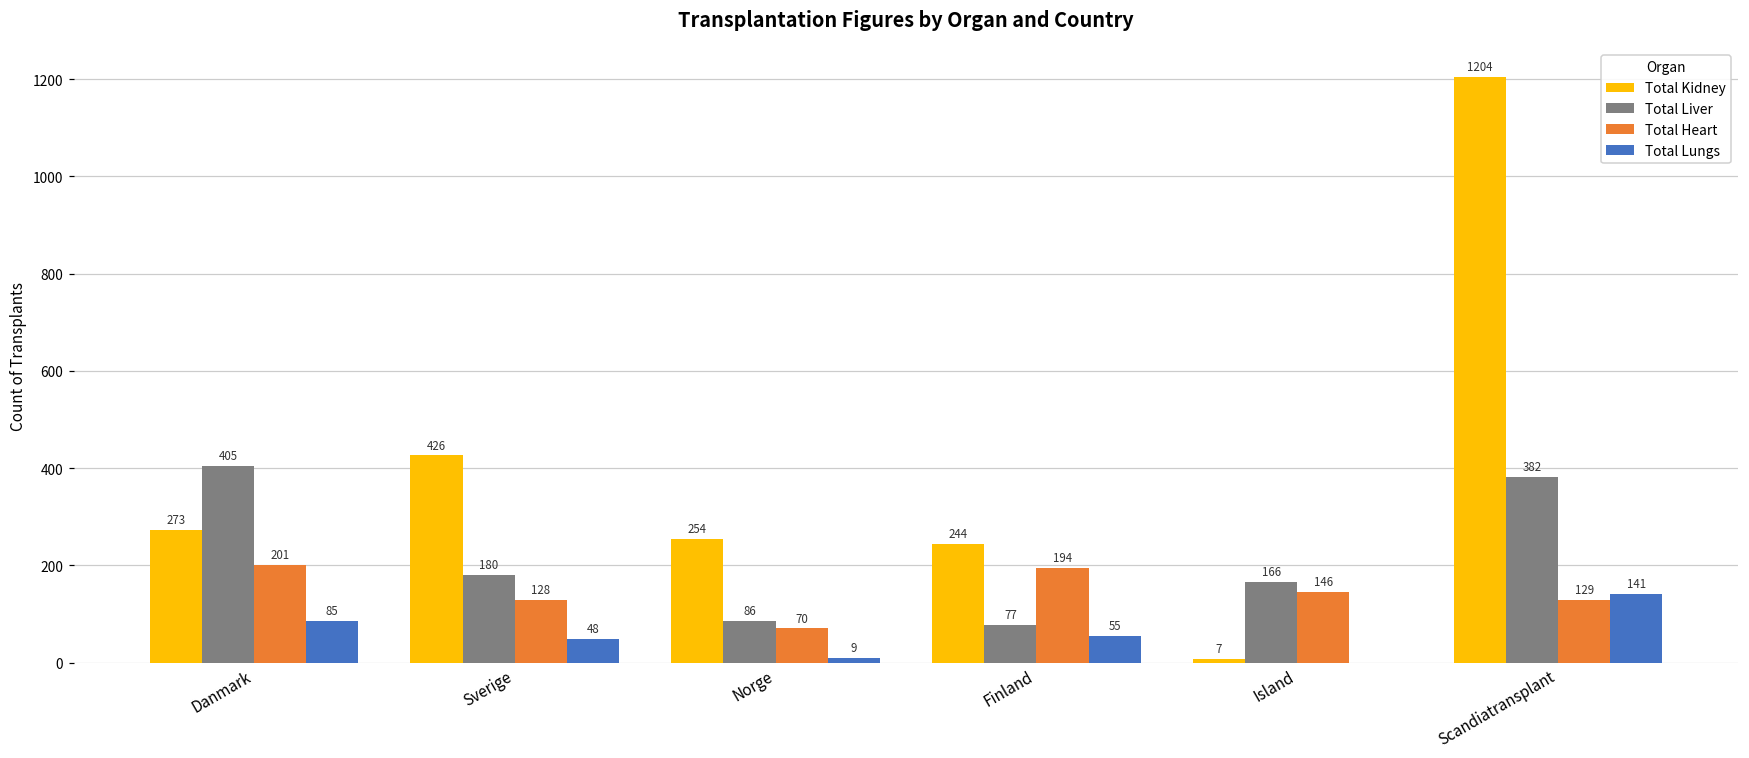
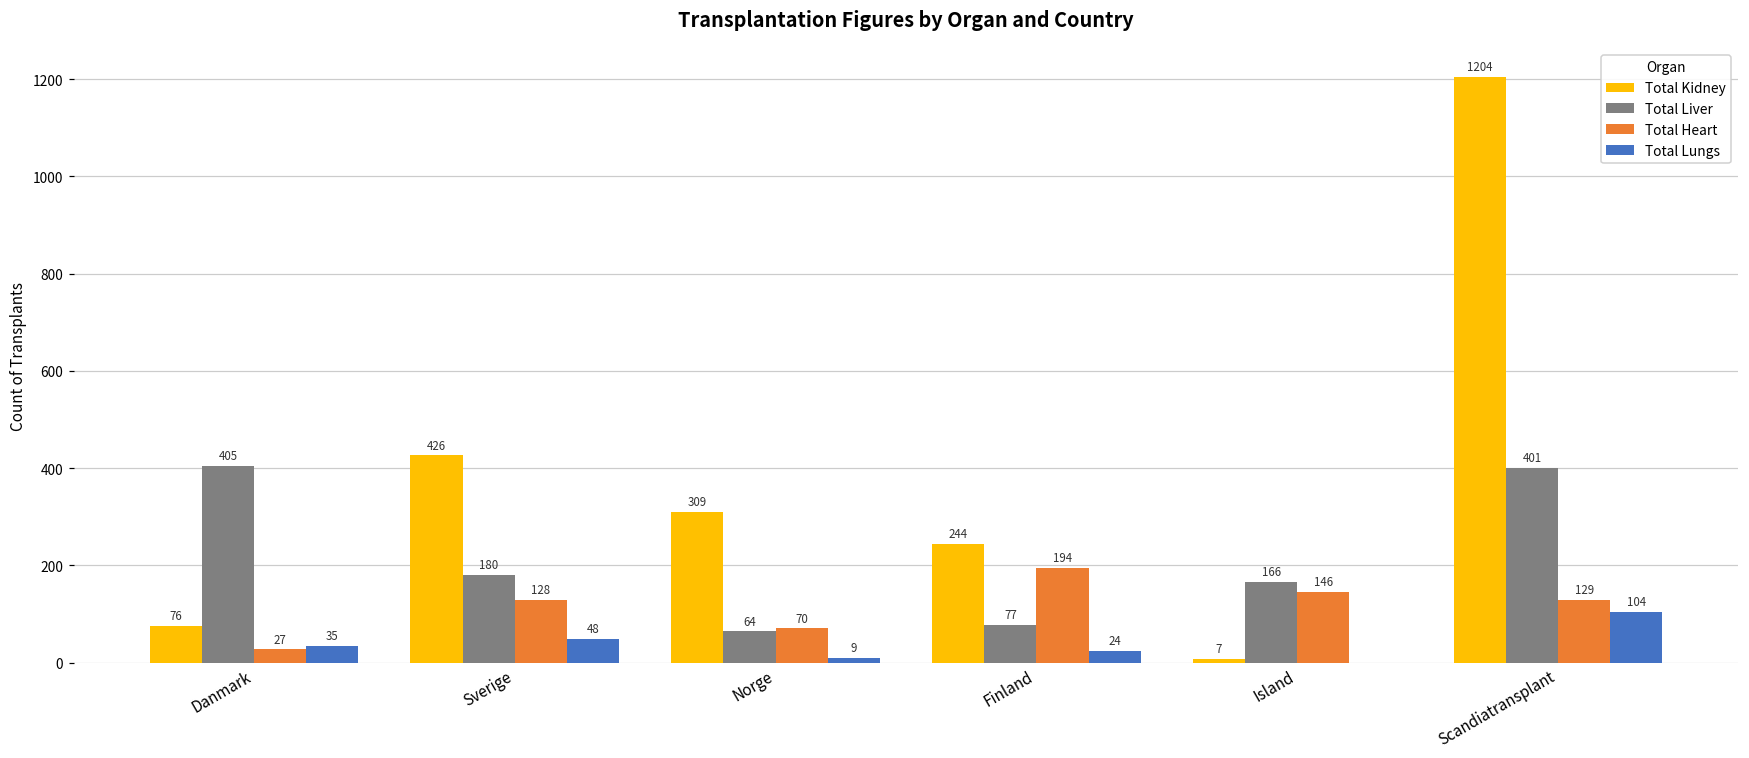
  {
    "Total Kidney": {
-     "Danmark": 273,
+     "Danmark": 76,
      "Sverige": 426,
-     "Norge": 254,
+     "Norge": 309,
      "Finland": 244,
      "Island": 7,
      "Scandiatransplant": 1204
    },
    "Total Liver": {
      "Danmark": 405,
      "Sverige": 180,
-     "Norge": 86,
+     "Norge": 64,
      "Finland": 77,
      "Island": 166,
-     "Scandiatransplant": 382
+     "Scandiatransplant": 401
    },
    "Total Heart": {
-     "Danmark": 201,
+     "Danmark": 27,
      "Sverige": 128,
      "Norge": 70,
      "Finland": 194,
      "Island": 146,
      "Scandiatransplant": 129
    },
    "Total Lungs": {
-     "Danmark": 85,
+     "Danmark": 35,
      "Sverige": 48,
      "Norge": 9,
-     "Finland": 55,
-     "Scandiatransplant": 141
+     "Finland": 24,
+     "Scandiatransplant": 104
    }
  }
